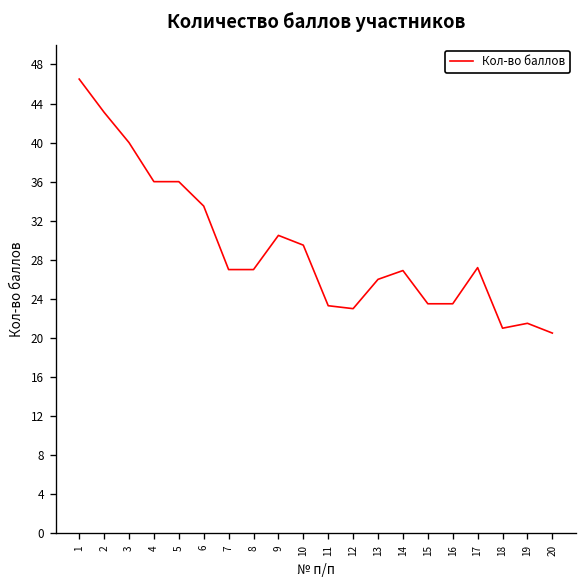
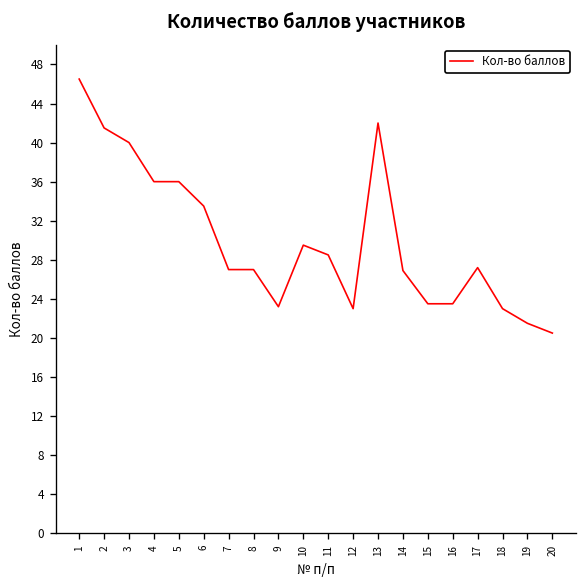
  {
    "1": 47,
-   "2": 43,
+   "2": 42,
    "3": 40,
    "4": 36,
    "5": 36,
    "6": 34,
    "7": 27,
    "8": 27,
-   "9": 31,
+   "9": 23,
    "10": 30,
-   "11": 23,
+   "11": 29,
    "12": 23,
-   "13": 26,
+   "13": 42,
    "14": 27,
    "15": 24,
    "16": 24,
    "17": 27,
-   "18": 21,
+   "18": 23,
    "19": 22,
    "20": 21
  }
